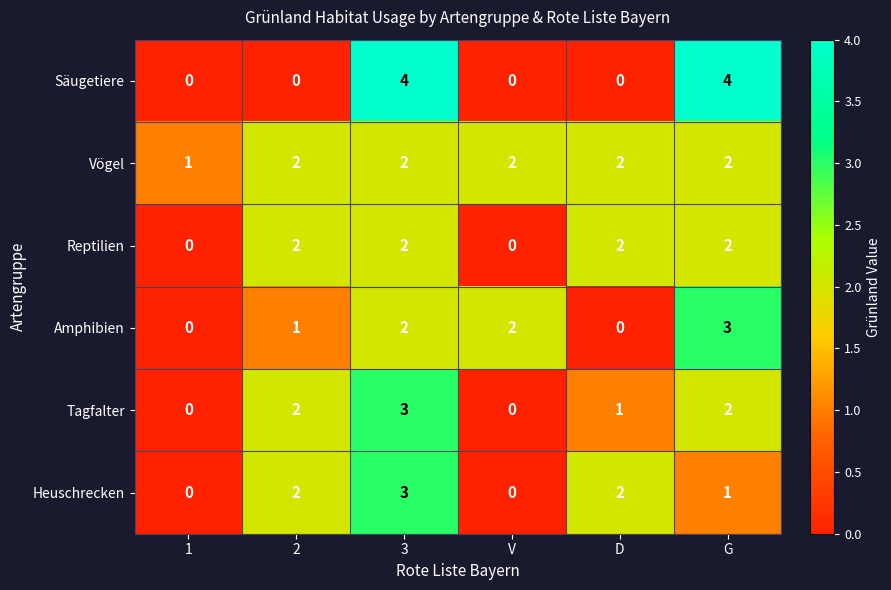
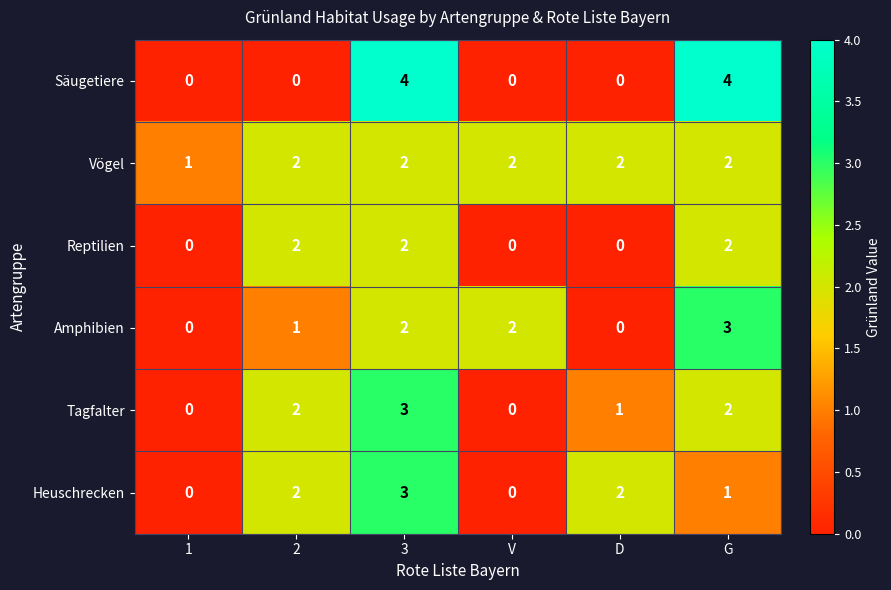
  {
    "Säugetiere": {
      "1": 0,
      "2": 0,
      "3": 4,
      "V": 0,
      "D": 0,
      "G": 4
    },
    "Vögel": {
      "1": 1,
      "2": 2,
      "3": 2,
      "V": 2,
      "D": 2,
      "G": 2
    },
    "Reptilien": {
      "1": 0,
      "2": 2,
      "3": 2,
      "V": 0,
-     "D": 2,
+     "D": 0,
      "G": 2
    },
    "Amphibien": {
      "1": 0,
      "2": 1,
      "3": 2,
      "V": 2,
      "D": 0,
      "G": 3
    },
    "Tagfalter": {
      "1": 0,
      "2": 2,
      "3": 3,
      "V": 0,
      "D": 1,
      "G": 2
    },
    "Heuschrecken": {
      "1": 0,
      "2": 2,
      "3": 3,
      "V": 0,
      "D": 2,
      "G": 1
    }
  }
